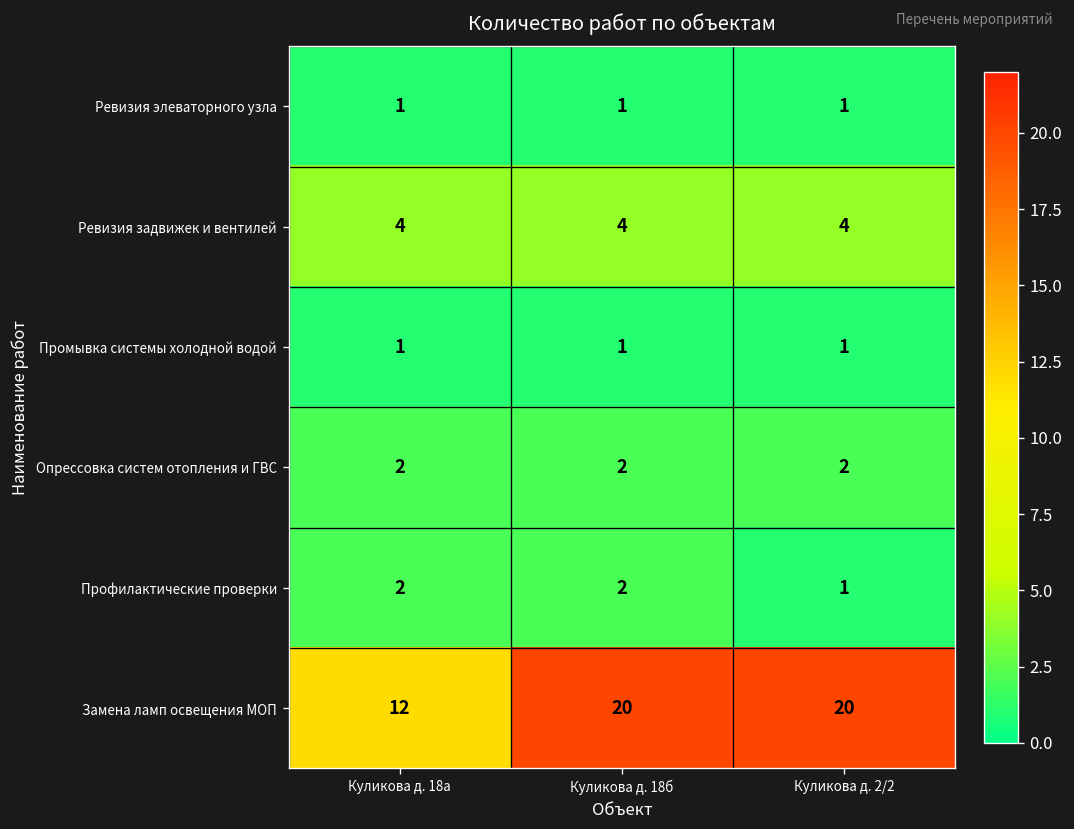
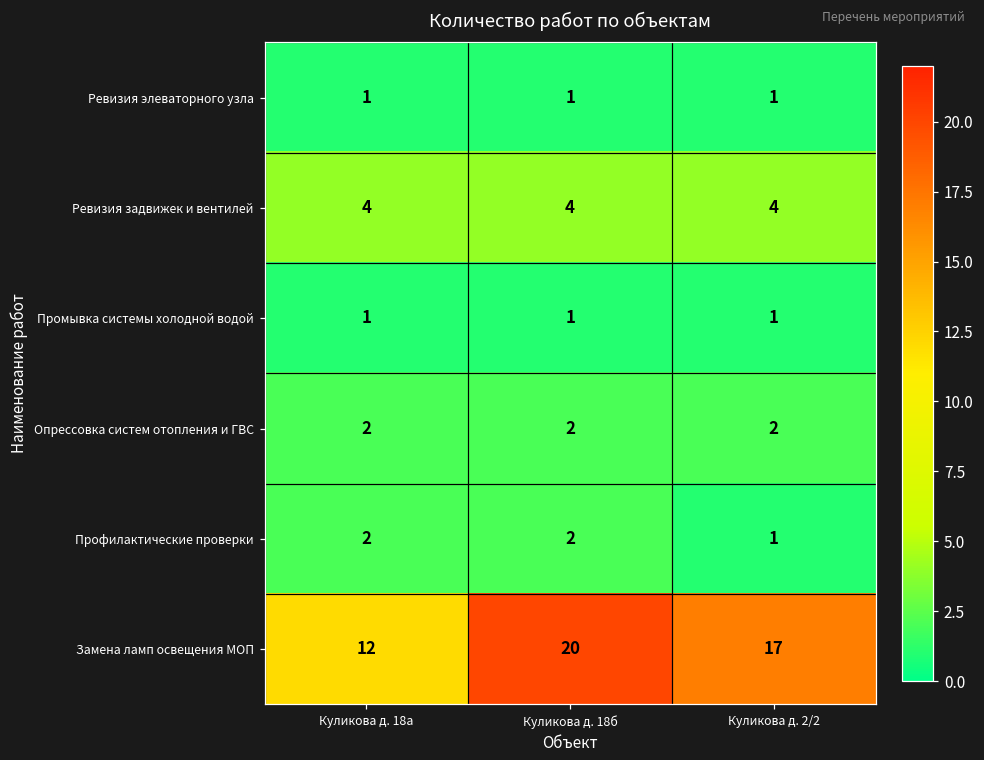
  {
    "Замена ламп освещения МОП": {
-     "Куликова д. 2/2": 20
+     "Куликова д. 2/2": 17
    }
  }
